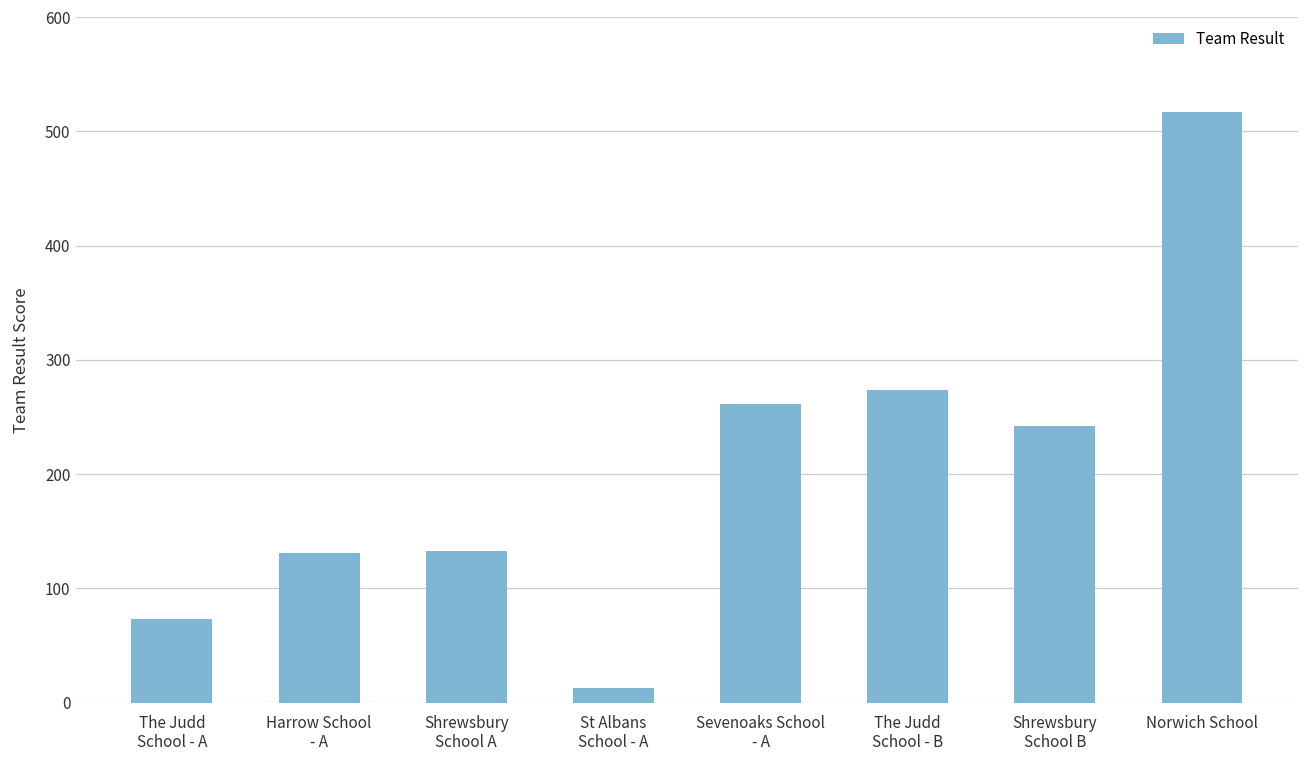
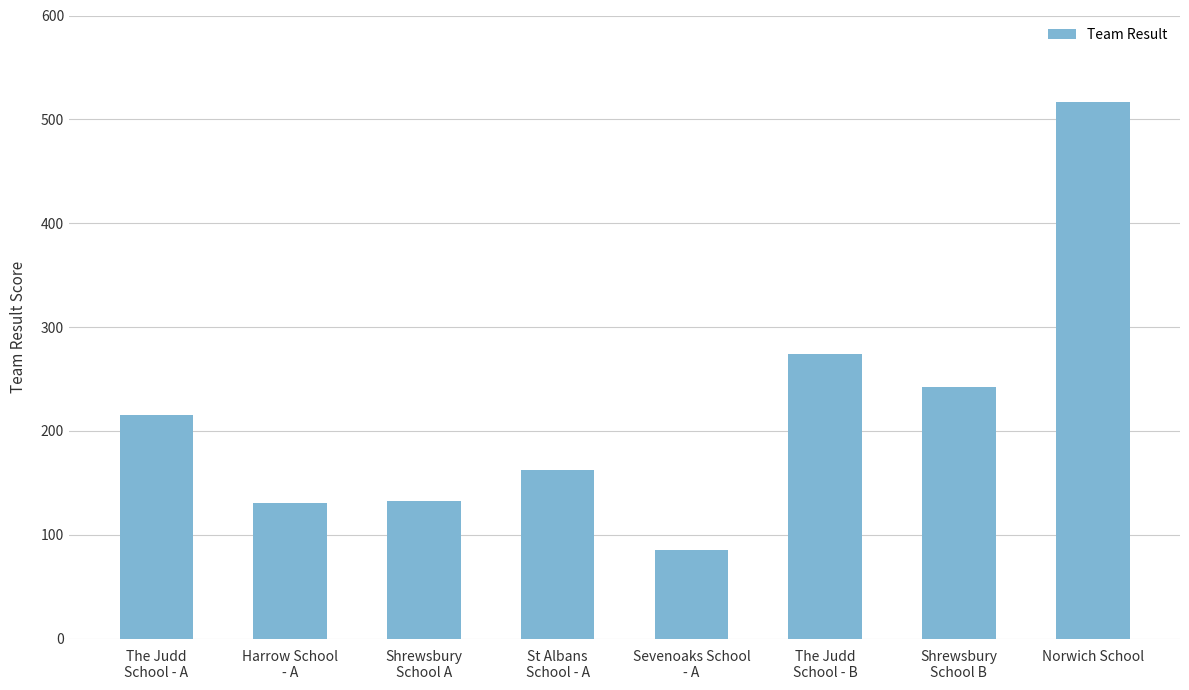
  {
-   "The Judd School - A": 73,
+   "The Judd School - A": 215,
    "Harrow School - A": 131,
    "Shrewsbury School A": 133,
-   "St Albans School - A": 13,
-   "Sevenoaks School - A": 261,
+   "St Albans School - A": 162,
+   "Sevenoaks School - A": 85,
    "The Judd School - B": 274,
    "Shrewsbury School B": 242,
    "Norwich School": 517
  }
